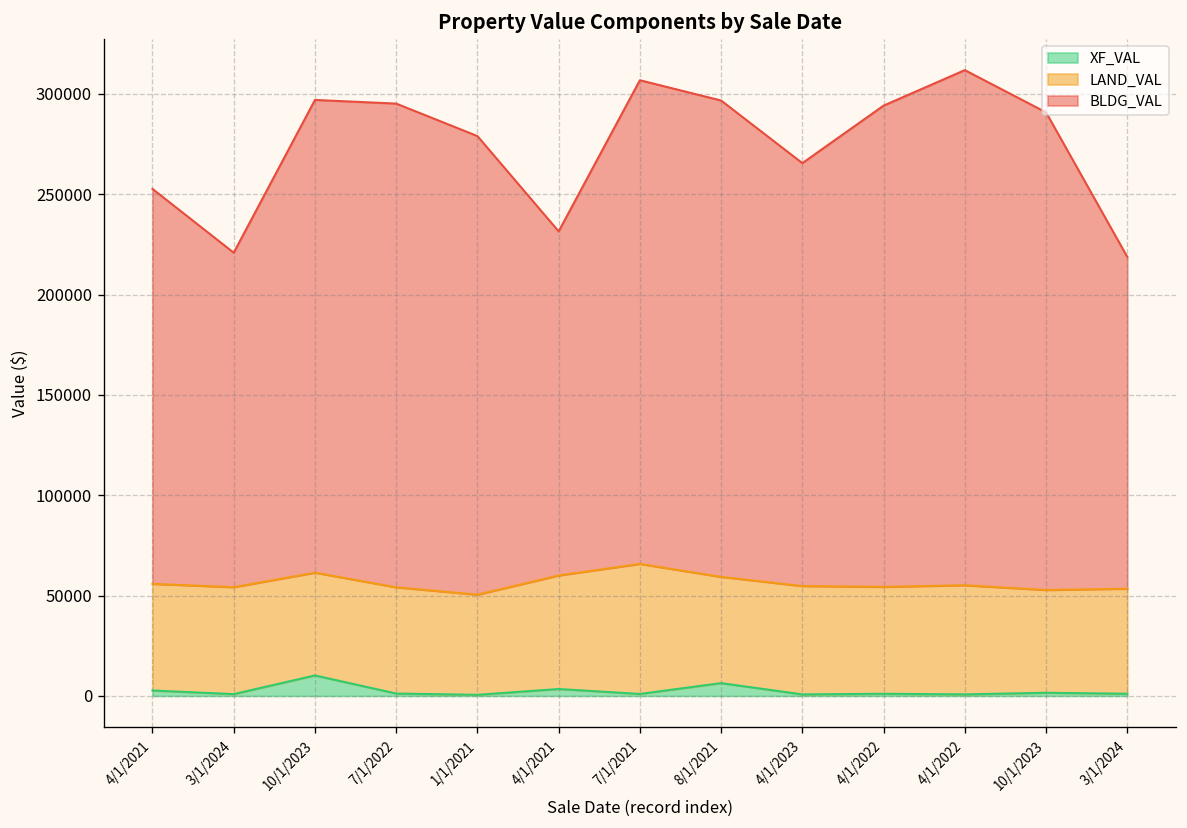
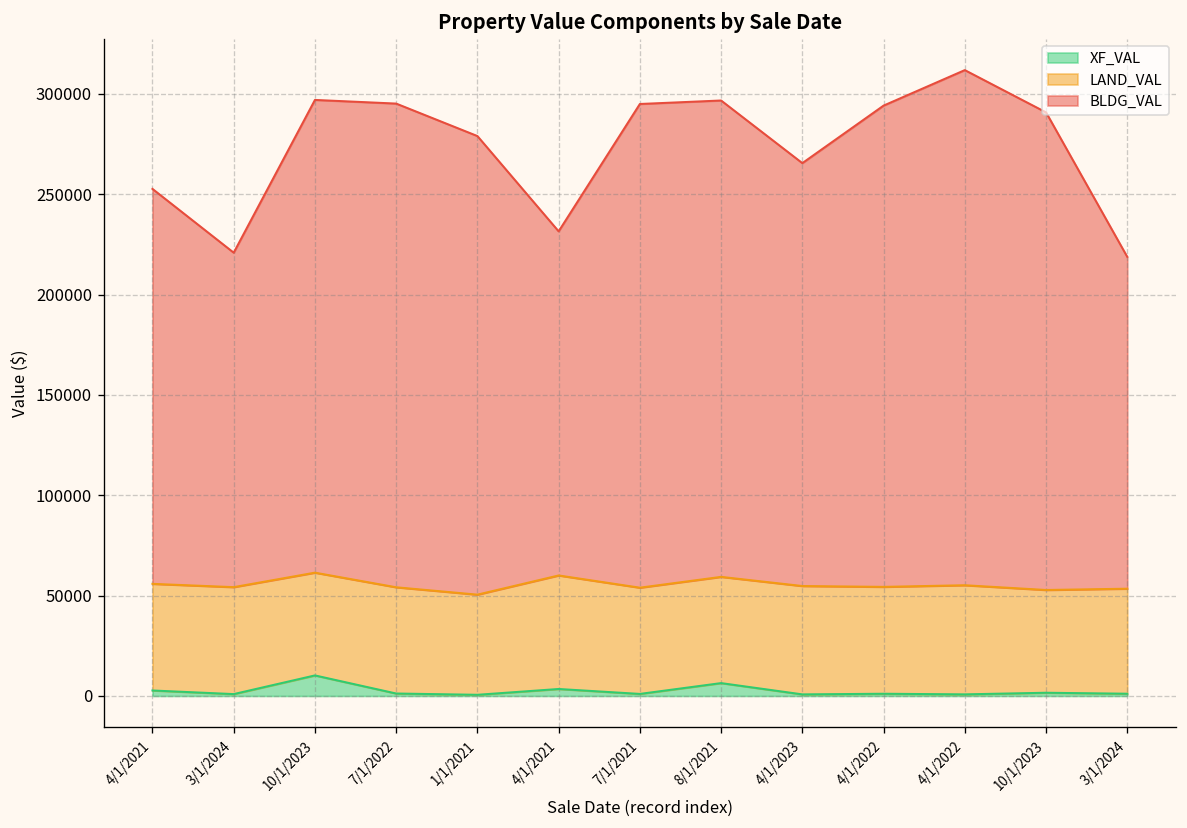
  {
    "XF_VAL": {
      "7/1/2022": 1000,
      "1/1/2021": 1000,
      "7/1/2021": 1000,
      "8/1/2021": 6000,
      "4/1/2023": 1000
    },
    "LAND_VAL": {
      "7/1/2022": 53000,
      "1/1/2021": 50000,
-     "7/1/2021": 65000,
+     "7/1/2021": 53000,
      "8/1/2021": 53000,
      "4/1/2023": 54000
    },
    "BLDG_VAL": {
      "7/1/2022": 241000,
      "1/1/2021": 229000,
      "7/1/2021": 241000,
      "8/1/2021": 237000,
      "4/1/2023": 211000
    }
  }
